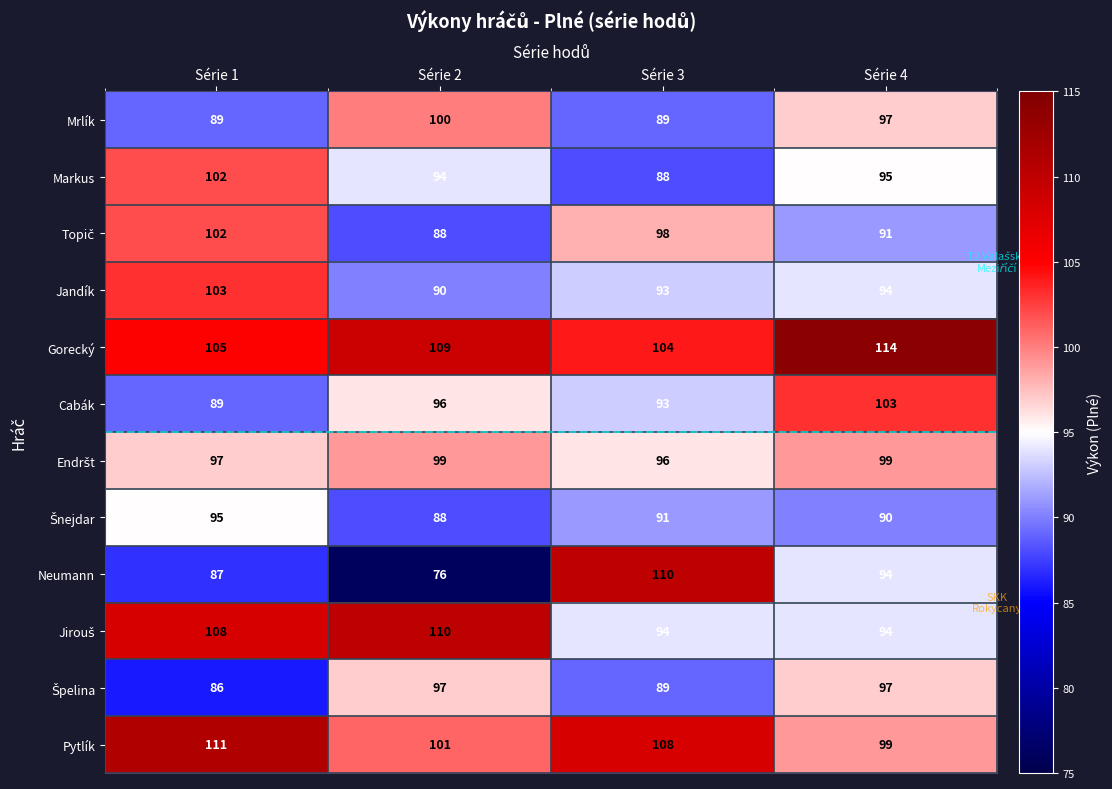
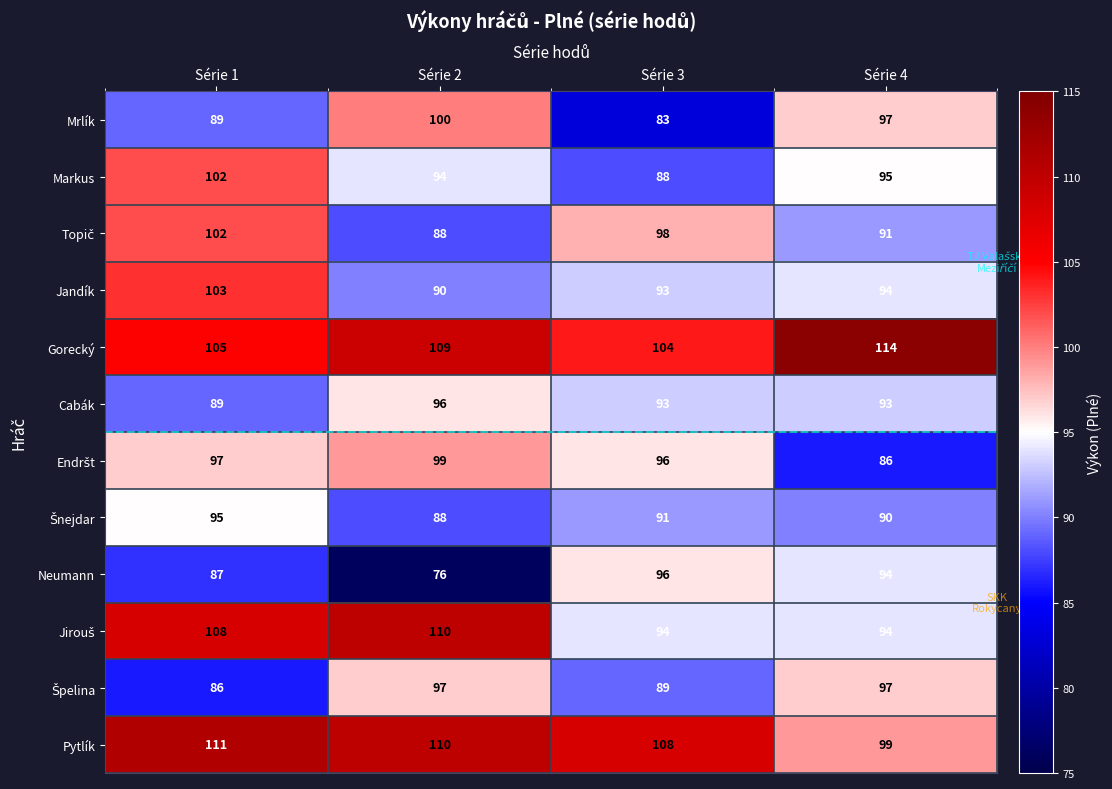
  {
    "Mrlík": {
      "Série 1": 89,
      "Série 2": 100,
-     "Série 3": 89,
+     "Série 3": 83,
      "Série 4": 97
    },
    "Markus": {
      "Série 1": 102,
      "Série 3": 88,
      "Série 4": 95
    },
    "Topič": {
      "Série 1": 102,
      "Série 2": 88,
      "Série 3": 98,
      "Série 4": 91
    },
    "Jandík": {
      "Série 1": 103,
      "Série 2": 90,
      "Série 3": 93
    },
    "Gorecký": {
      "Série 1": 105,
      "Série 2": 109,
      "Série 3": 104,
      "Série 4": 114
    },
    "Cabák": {
      "Série 1": 89,
      "Série 2": 96,
      "Série 3": 93,
-     "Série 4": 103
+     "Série 4": 93
    },
    "Endršt": {
      "Série 1": 97,
      "Série 2": 99,
      "Série 3": 96,
-     "Série 4": 99
+     "Série 4": 86
    },
    "Šnejdar": {
      "Série 1": 95,
      "Série 2": 88,
      "Série 3": 91,
      "Série 4": 90
    },
    "Neumann": {
      "Série 1": 87,
      "Série 2": 76,
-     "Série 3": 110
+     "Série 3": 96
    },
    "Jirouš": {
      "Série 1": 108,
      "Série 2": 110
    },
    "Špelina": {
      "Série 1": 86,
      "Série 2": 97,
      "Série 3": 89,
      "Série 4": 97
    },
    "Pytlík": {
      "Série 1": 111,
-     "Série 2": 101,
+     "Série 2": 110,
      "Série 3": 108,
      "Série 4": 99
    }
  }
